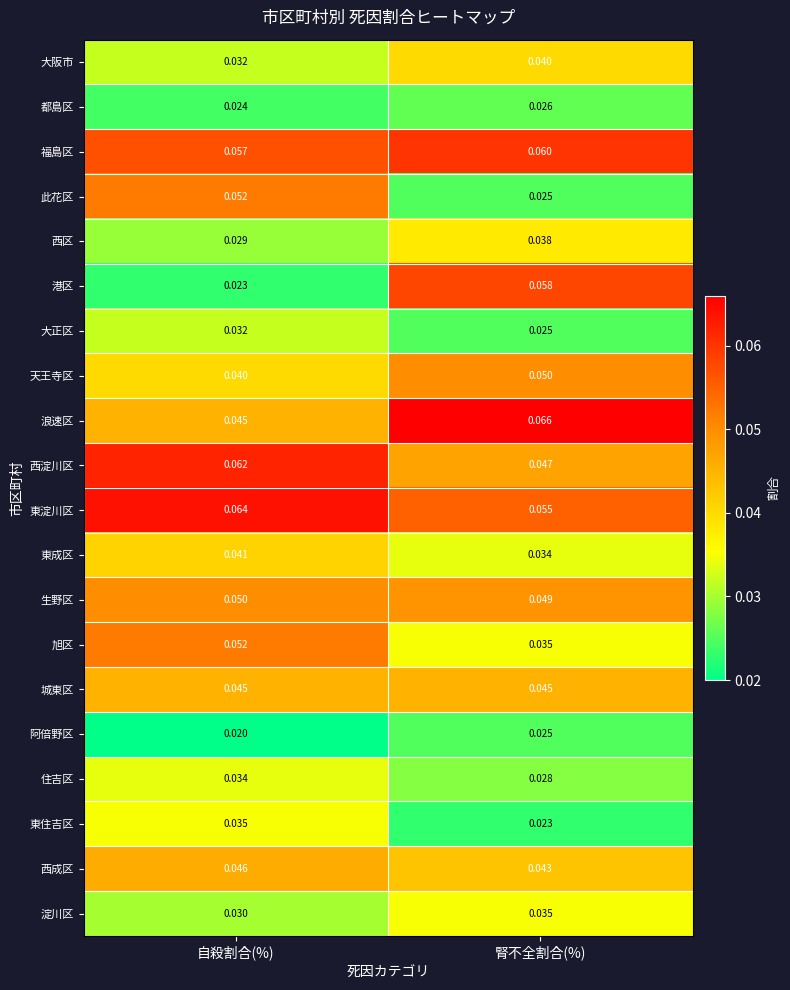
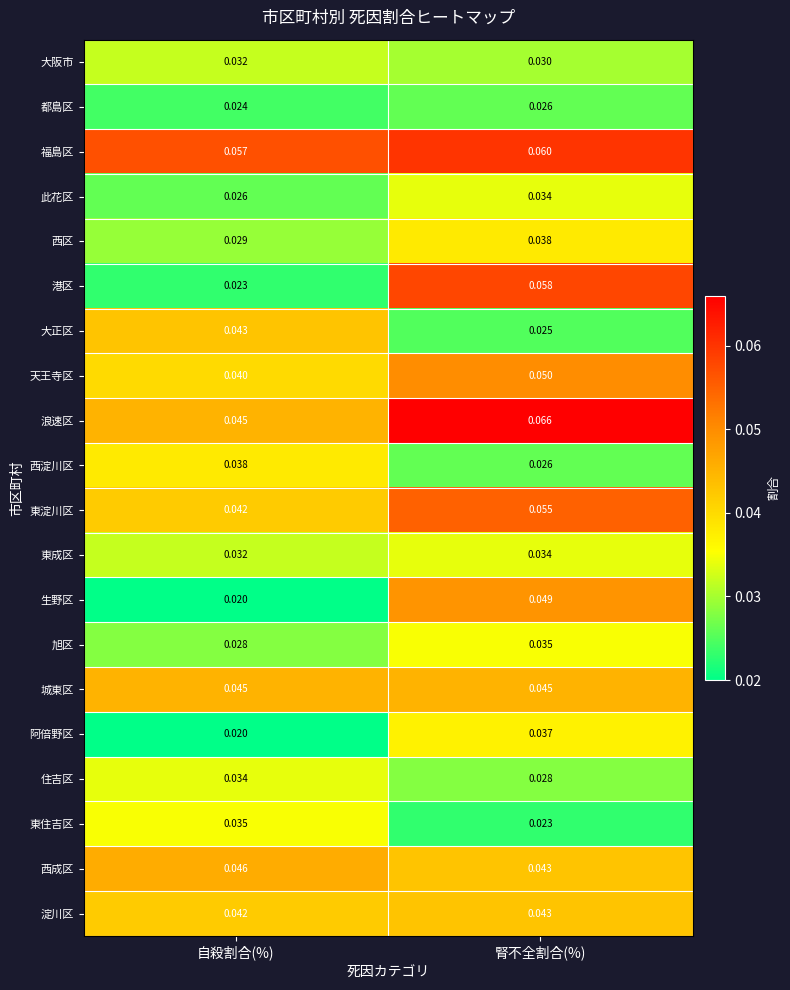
  {
    "大阪市": {
      "自殺割合(%)": 0.032,
-     "腎不全割合(%)": 0.040
+     "腎不全割合(%)": 0.030
    },
    "都島区": {
      "自殺割合(%)": 0.024,
      "腎不全割合(%)": 0.026
    },
    "福島区": {
      "自殺割合(%)": 0.057,
      "腎不全割合(%)": 0.060
    },
    "此花区": {
-     "自殺割合(%)": 0.052,
-     "腎不全割合(%)": 0.025
+     "自殺割合(%)": 0.026,
+     "腎不全割合(%)": 0.034
    },
    "西区": {
      "自殺割合(%)": 0.029,
      "腎不全割合(%)": 0.038
    },
    "港区": {
      "自殺割合(%)": 0.023,
      "腎不全割合(%)": 0.058
    },
    "大正区": {
-     "自殺割合(%)": 0.032,
+     "自殺割合(%)": 0.043,
      "腎不全割合(%)": 0.025
    },
    "天王寺区": {
      "自殺割合(%)": 0.040,
      "腎不全割合(%)": 0.050
    },
    "浪速区": {
      "自殺割合(%)": 0.045,
      "腎不全割合(%)": 0.066
    },
    "西淀川区": {
-     "自殺割合(%)": 0.062,
-     "腎不全割合(%)": 0.047
+     "自殺割合(%)": 0.038,
+     "腎不全割合(%)": 0.026
    },
    "東淀川区": {
-     "自殺割合(%)": 0.064,
+     "自殺割合(%)": 0.042,
      "腎不全割合(%)": 0.055
    },
    "東成区": {
-     "自殺割合(%)": 0.041,
+     "自殺割合(%)": 0.032,
      "腎不全割合(%)": 0.034
    },
    "生野区": {
-     "自殺割合(%)": 0.050,
+     "自殺割合(%)": 0.020,
      "腎不全割合(%)": 0.049
    },
    "旭区": {
-     "自殺割合(%)": 0.052,
+     "自殺割合(%)": 0.028,
      "腎不全割合(%)": 0.035
    },
    "城東区": {
      "自殺割合(%)": 0.045,
      "腎不全割合(%)": 0.045
    },
    "阿倍野区": {
      "自殺割合(%)": 0.020,
-     "腎不全割合(%)": 0.025
+     "腎不全割合(%)": 0.037
    },
    "住吉区": {
      "自殺割合(%)": 0.034,
      "腎不全割合(%)": 0.028
    },
    "東住吉区": {
      "自殺割合(%)": 0.035,
      "腎不全割合(%)": 0.023
    },
    "西成区": {
      "自殺割合(%)": 0.046,
      "腎不全割合(%)": 0.043
    },
    "淀川区": {
-     "自殺割合(%)": 0.030,
-     "腎不全割合(%)": 0.035
+     "自殺割合(%)": 0.042,
+     "腎不全割合(%)": 0.043
    }
  }
